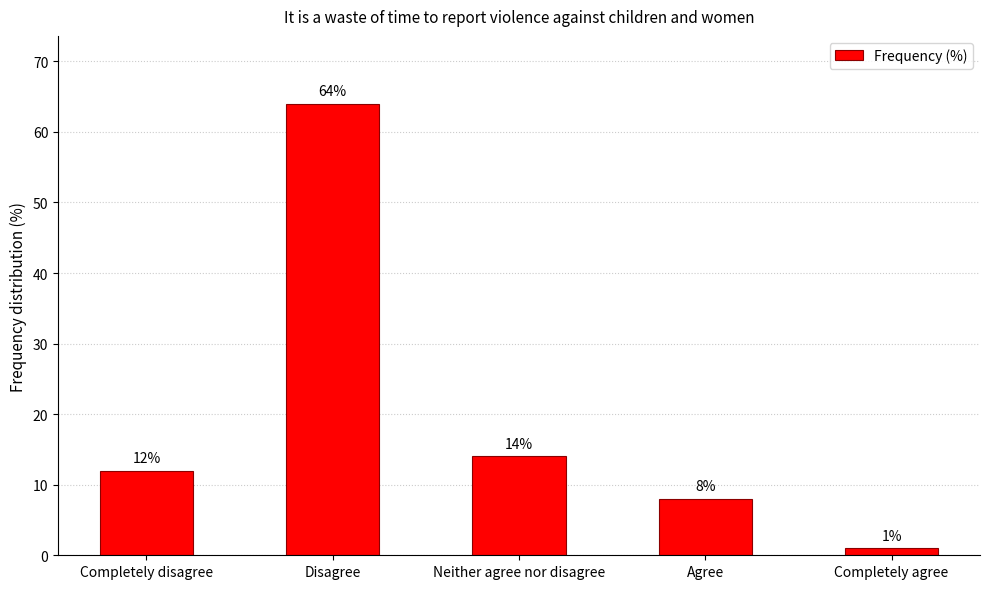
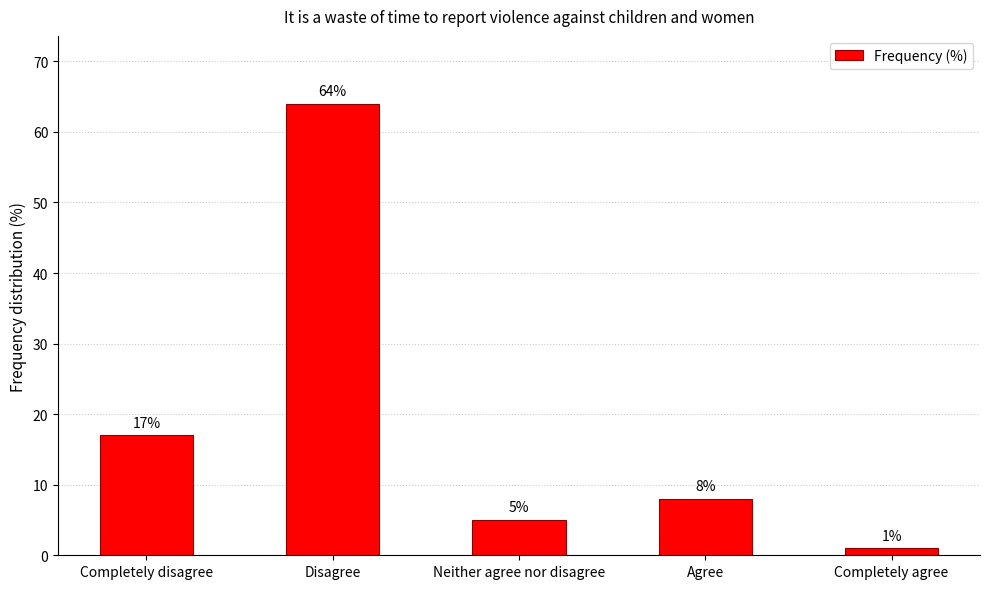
  {
-   "Completely disagree": "12%",
+   "Completely disagree": "17%",
    "Disagree": "64%",
-   "Neither agree nor disagree": "14%",
+   "Neither agree nor disagree": "5%",
    "Agree": "8%",
    "Completely agree": "1%"
  }
